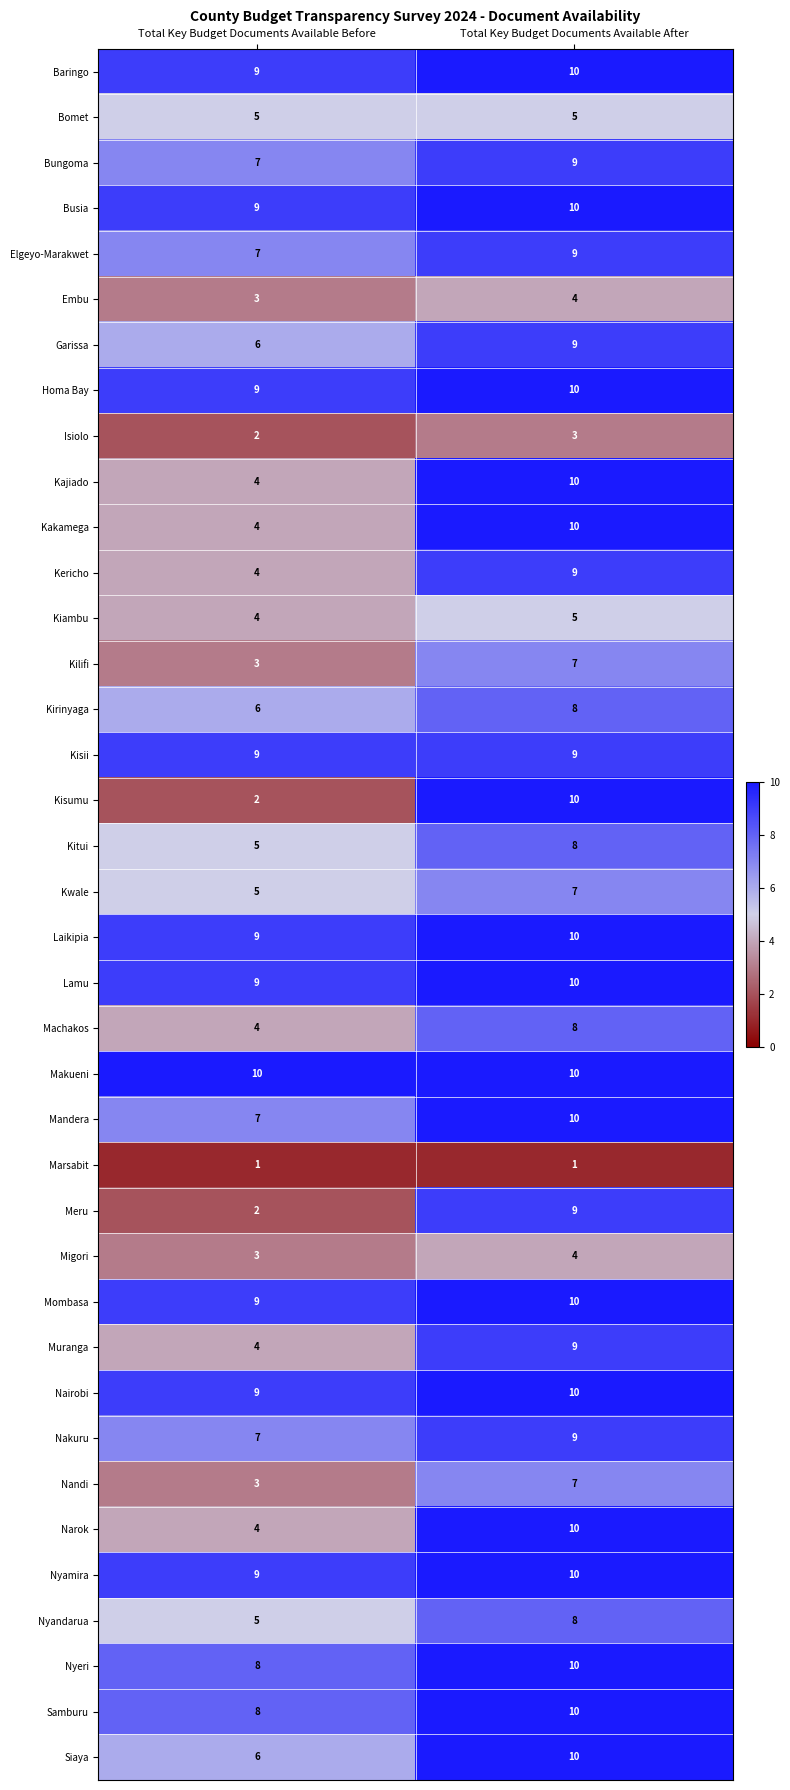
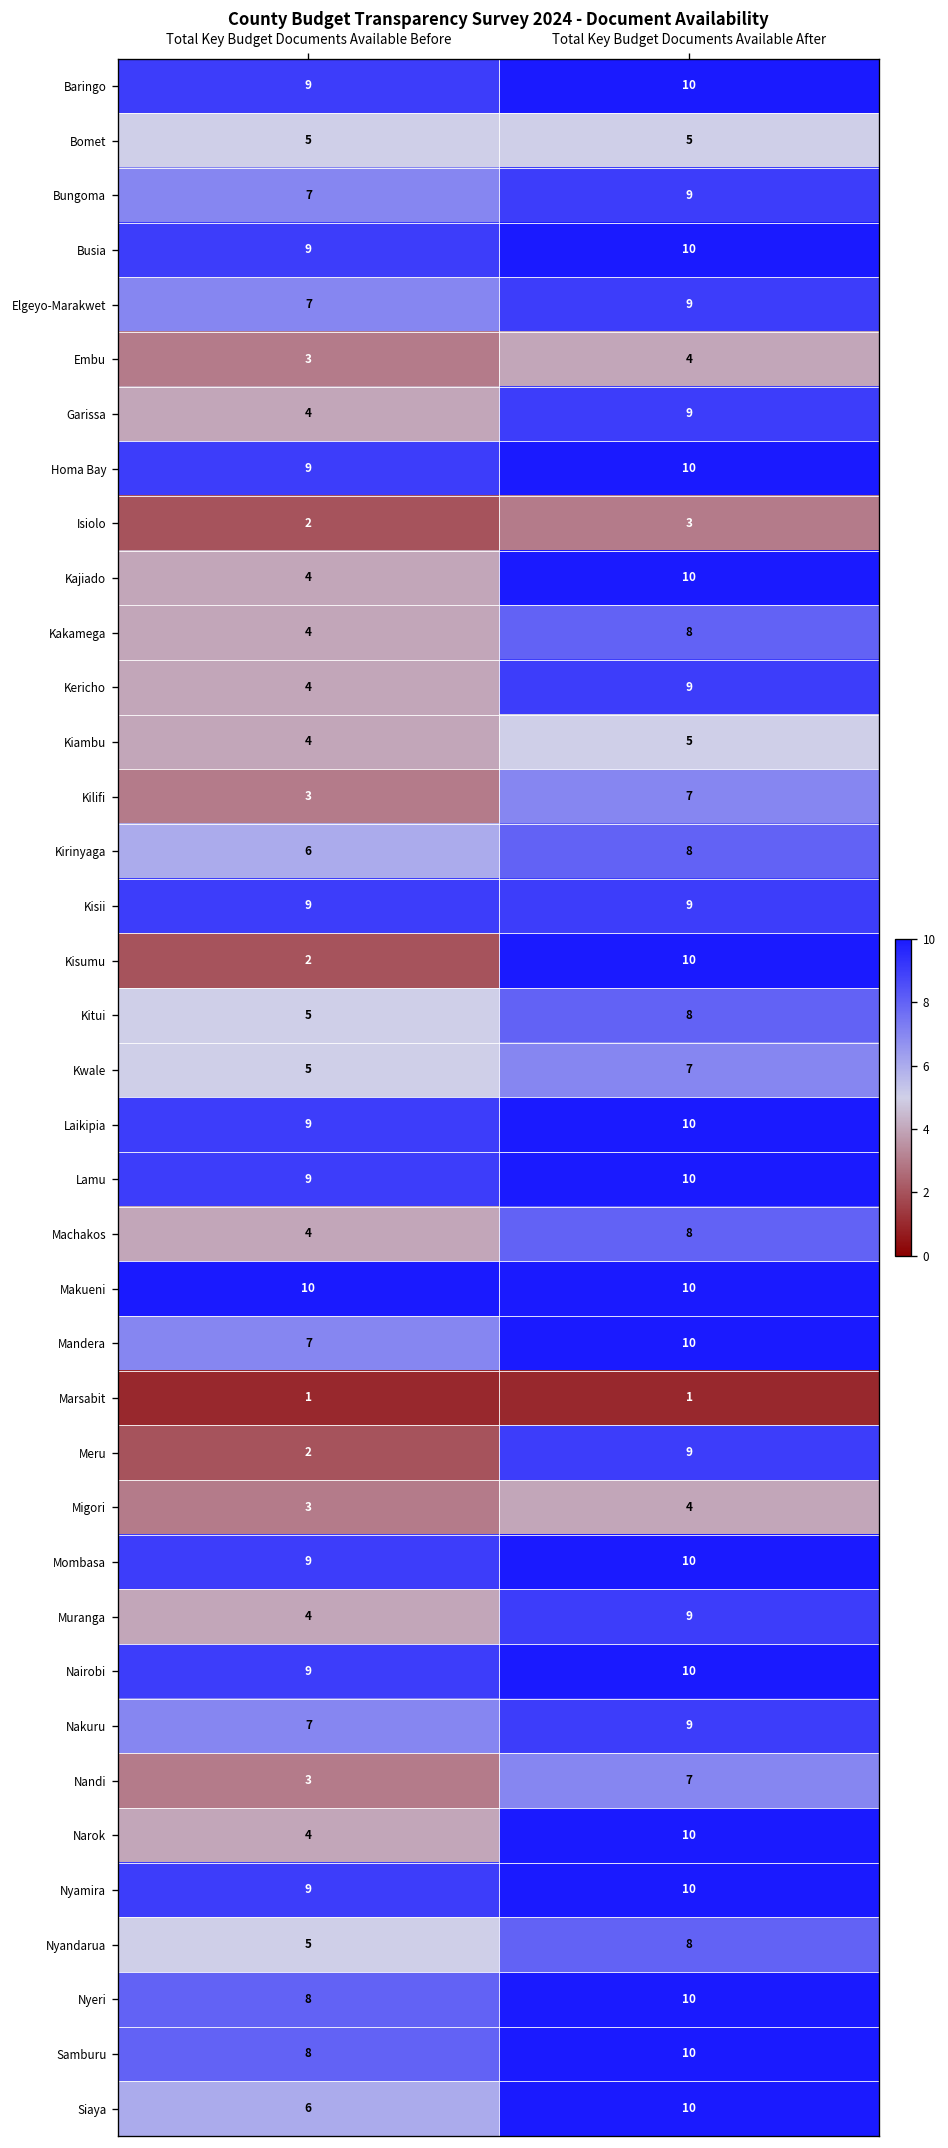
  {
    "Baringo": {
      "Total Key Budget Documents Available Before": 9,
      "Total Key Budget Documents Available After": 10
    },
    "Bomet": {
      "Total Key Budget Documents Available Before": 5,
      "Total Key Budget Documents Available After": 5
    },
    "Bungoma": {
      "Total Key Budget Documents Available Before": 7,
      "Total Key Budget Documents Available After": 9
    },
    "Busia": {
      "Total Key Budget Documents Available Before": 9,
      "Total Key Budget Documents Available After": 10
    },
    "Elgeyo-Marakwet": {
      "Total Key Budget Documents Available Before": 7,
      "Total Key Budget Documents Available After": 9
    },
    "Embu": {
      "Total Key Budget Documents Available Before": 3,
      "Total Key Budget Documents Available After": 4
    },
    "Garissa": {
-     "Total Key Budget Documents Available Before": 6,
+     "Total Key Budget Documents Available Before": 4,
      "Total Key Budget Documents Available After": 9
    },
    "Homa Bay": {
      "Total Key Budget Documents Available Before": 9,
      "Total Key Budget Documents Available After": 10
    },
    "Isiolo": {
      "Total Key Budget Documents Available Before": 2,
      "Total Key Budget Documents Available After": 3
    },
    "Kajiado": {
      "Total Key Budget Documents Available Before": 4,
      "Total Key Budget Documents Available After": 10
    },
    "Kakamega": {
      "Total Key Budget Documents Available Before": 4,
-     "Total Key Budget Documents Available After": 10
+     "Total Key Budget Documents Available After": 8
    },
    "Kericho": {
      "Total Key Budget Documents Available Before": 4,
      "Total Key Budget Documents Available After": 9
    },
    "Kiambu": {
      "Total Key Budget Documents Available Before": 4,
      "Total Key Budget Documents Available After": 5
    },
    "Kilifi": {
      "Total Key Budget Documents Available Before": 3,
      "Total Key Budget Documents Available After": 7
    },
    "Kirinyaga": {
      "Total Key Budget Documents Available Before": 6,
      "Total Key Budget Documents Available After": 8
    },
    "Kisii": {
      "Total Key Budget Documents Available Before": 9,
      "Total Key Budget Documents Available After": 9
    },
    "Kisumu": {
      "Total Key Budget Documents Available Before": 2,
      "Total Key Budget Documents Available After": 10
    },
    "Kitui": {
      "Total Key Budget Documents Available Before": 5,
      "Total Key Budget Documents Available After": 8
    },
    "Kwale": {
      "Total Key Budget Documents Available Before": 5,
      "Total Key Budget Documents Available After": 7
    },
    "Laikipia": {
      "Total Key Budget Documents Available Before": 9,
      "Total Key Budget Documents Available After": 10
    },
    "Lamu": {
      "Total Key Budget Documents Available Before": 9,
      "Total Key Budget Documents Available After": 10
    },
    "Machakos": {
      "Total Key Budget Documents Available Before": 4,
      "Total Key Budget Documents Available After": 8
    },
    "Makueni": {
      "Total Key Budget Documents Available Before": 10,
      "Total Key Budget Documents Available After": 10
    },
    "Mandera": {
      "Total Key Budget Documents Available Before": 7,
      "Total Key Budget Documents Available After": 10
    },
    "Marsabit": {
      "Total Key Budget Documents Available Before": 1,
      "Total Key Budget Documents Available After": 1
    },
    "Meru": {
      "Total Key Budget Documents Available Before": 2,
      "Total Key Budget Documents Available After": 9
    },
    "Migori": {
      "Total Key Budget Documents Available Before": 3,
      "Total Key Budget Documents Available After": 4
    },
    "Mombasa": {
      "Total Key Budget Documents Available Before": 9,
      "Total Key Budget Documents Available After": 10
    },
    "Muranga": {
      "Total Key Budget Documents Available Before": 4,
      "Total Key Budget Documents Available After": 9
    },
    "Nairobi": {
      "Total Key Budget Documents Available Before": 9,
      "Total Key Budget Documents Available After": 10
    },
    "Nakuru": {
      "Total Key Budget Documents Available Before": 7,
      "Total Key Budget Documents Available After": 9
    },
    "Nandi": {
      "Total Key Budget Documents Available Before": 3,
      "Total Key Budget Documents Available After": 7
    },
    "Narok": {
      "Total Key Budget Documents Available Before": 4,
      "Total Key Budget Documents Available After": 10
    },
    "Nyamira": {
      "Total Key Budget Documents Available Before": 9,
      "Total Key Budget Documents Available After": 10
    },
    "Nyandarua": {
      "Total Key Budget Documents Available Before": 5,
      "Total Key Budget Documents Available After": 8
    },
    "Nyeri": {
      "Total Key Budget Documents Available Before": 8,
      "Total Key Budget Documents Available After": 10
    },
    "Samburu": {
      "Total Key Budget Documents Available Before": 8,
      "Total Key Budget Documents Available After": 10
    },
    "Siaya": {
      "Total Key Budget Documents Available Before": 6,
      "Total Key Budget Documents Available After": 10
    }
  }
